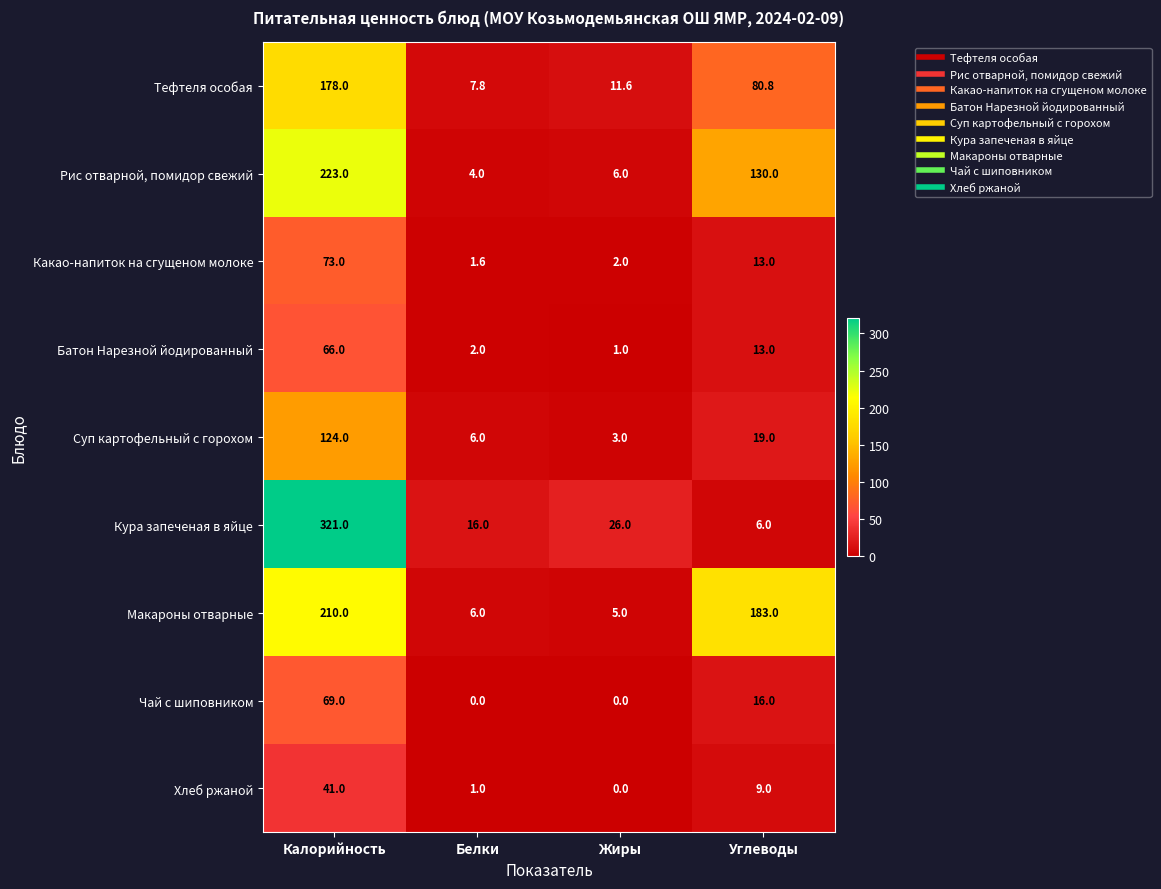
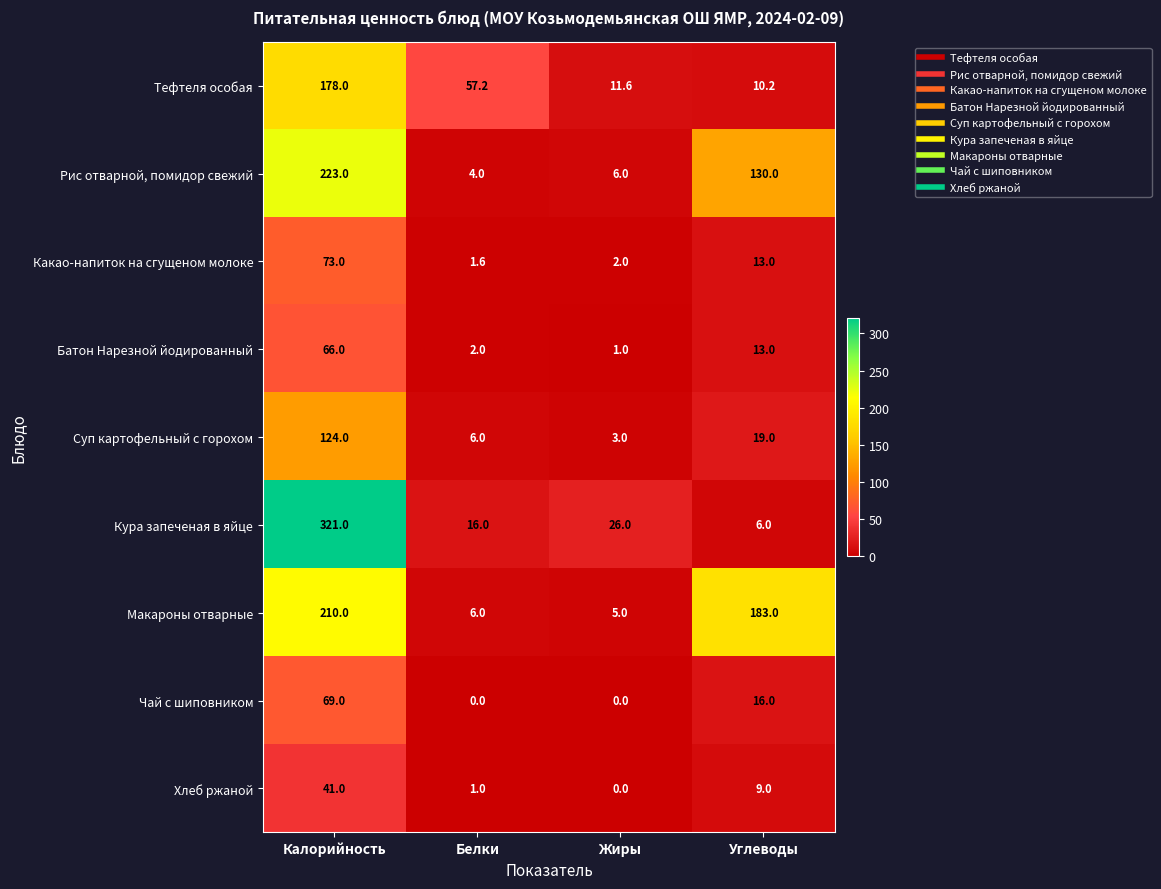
  {
    "Тефтеля особая": {
      "Калорийность": 178.0,
-     "Белки": 7.8,
+     "Белки": 57.2,
      "Жиры": 11.6,
-     "Углеводы": 80.8
+     "Углеводы": 10.2
    },
    "Рис отварной, помидор свежий": {
      "Калорийность": 223.0,
      "Белки": 4.0,
      "Жиры": 6.0,
      "Углеводы": 130.0
    },
    "Какао-напиток на сгущеном молоке": {
      "Калорийность": 73.0,
      "Белки": 1.6,
      "Жиры": 2.0,
      "Углеводы": 13.0
    },
    "Батон Нарезной йодированный": {
      "Калорийность": 66.0,
      "Белки": 2.0,
      "Жиры": 1.0,
      "Углеводы": 13.0
    },
    "Суп картофельный с горохом": {
      "Калорийность": 124.0,
      "Белки": 6.0,
      "Жиры": 3.0,
      "Углеводы": 19.0
    },
    "Кура запеченая в яйце": {
      "Калорийность": 321.0,
      "Белки": 16.0,
      "Жиры": 26.0,
      "Углеводы": 6.0
    },
    "Макароны отварные": {
      "Калорийность": 210.0,
      "Белки": 6.0,
      "Жиры": 5.0,
      "Углеводы": 183.0
    },
    "Чай с шиповником": {
      "Калорийность": 69.0,
      "Белки": 0.0,
      "Жиры": 0.0,
      "Углеводы": 16.0
    },
    "Хлеб ржаной": {
      "Калорийность": 41.0,
      "Белки": 1.0,
      "Жиры": 0.0,
      "Углеводы": 9.0
    }
  }
